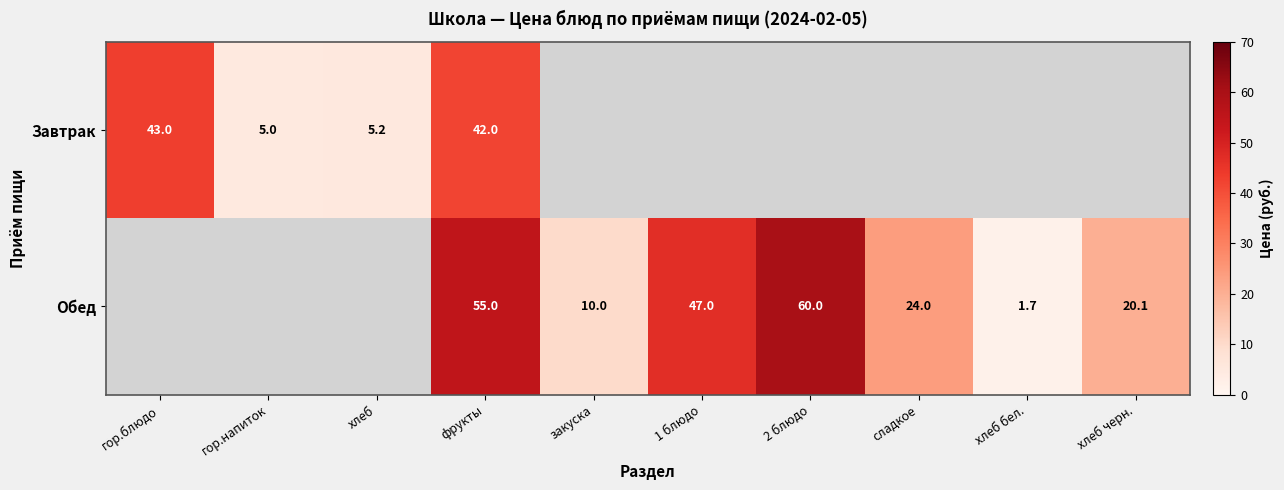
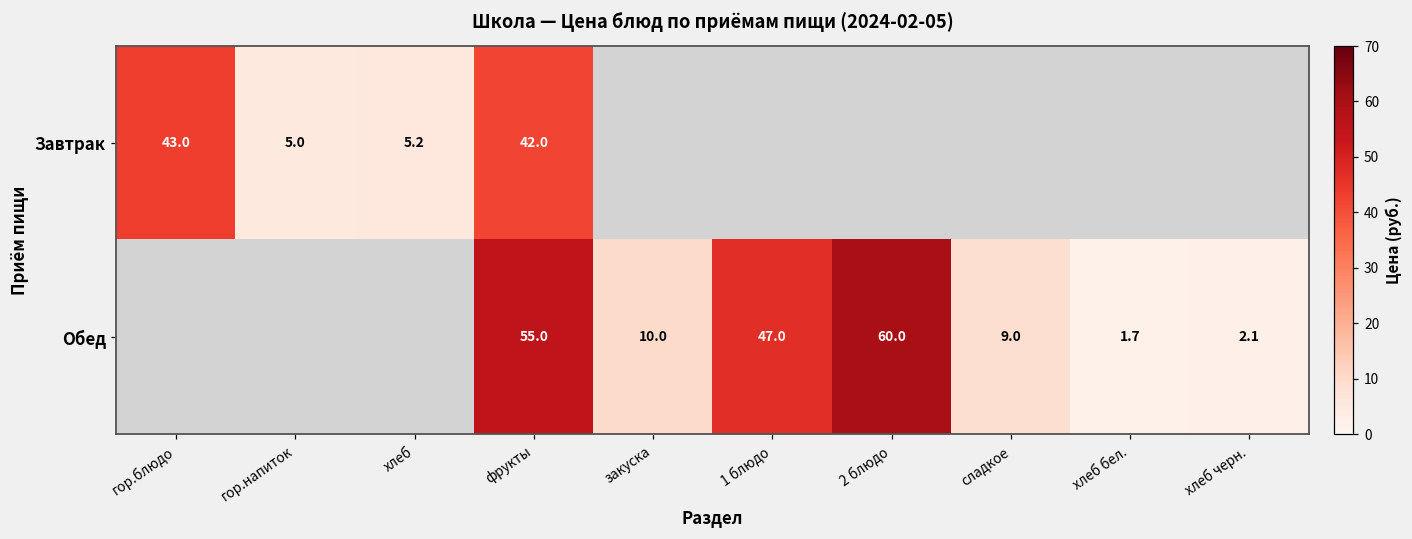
  {
    "Завтрак": {
      "гор.блюдо": 43.0,
      "гор.напиток": 5.0,
      "хлеб": 5.2,
      "фрукты": 42.0
    },
    "Обед": {
      "фрукты": 55.0,
      "закуска": 10.0,
      "1 блюдо": 47.0,
      "2 блюдо": 60.0,
-     "сладкое": 24.0,
+     "сладкое": 9.0,
      "хлеб бел.": 1.7,
-     "хлеб черн.": 20.1
+     "хлеб черн.": 2.1
    }
  }
